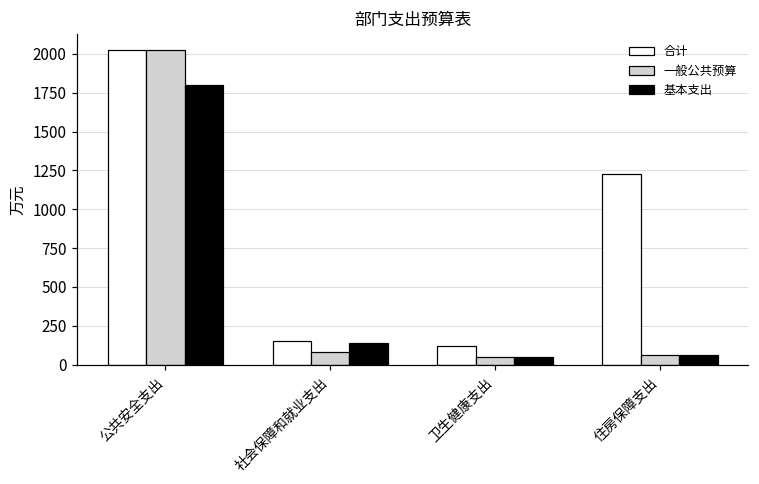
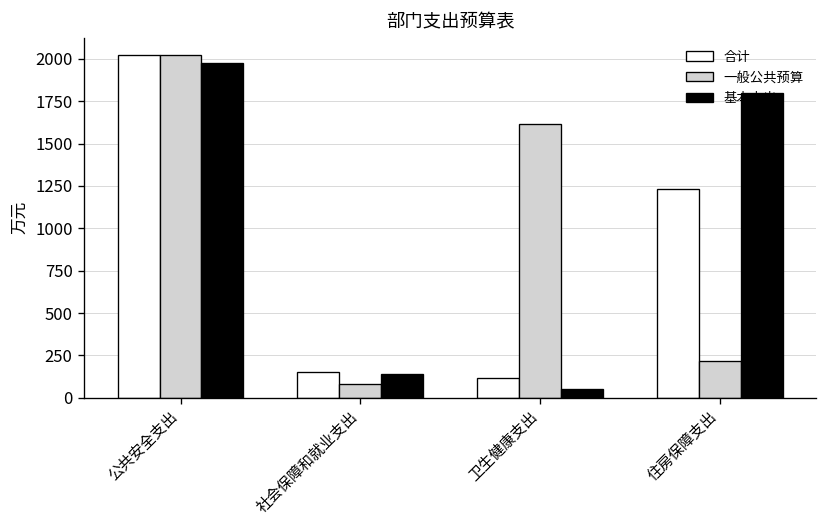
  {
    "合计": {
      "公共安全支出": 2020,
      "社会保障和就业支出": 150,
      "卫生健康支出": 120,
      "住房保障支出": 1230
    },
    "一般公共预算": {
      "公共安全支出": 2020,
      "社会保障和就业支出": 80,
-     "卫生健康支出": 50,
-     "住房保障支出": 60
+     "卫生健康支出": 1620,
+     "住房保障支出": 220
    },
    "基本支出": {
-     "公共安全支出": 1800,
+     "公共安全支出": 1970,
      "社会保障和就业支出": 140,
      "卫生健康支出": 50,
-     "住房保障支出": 60
+     "住房保障支出": 1800
    }
  }
